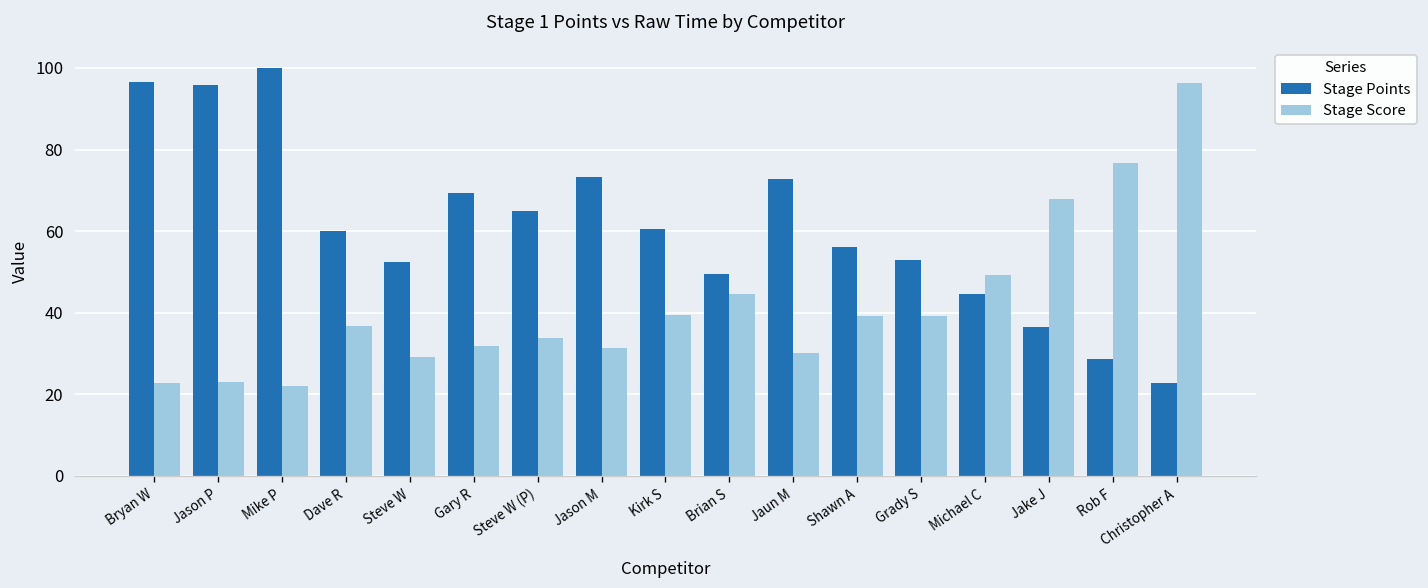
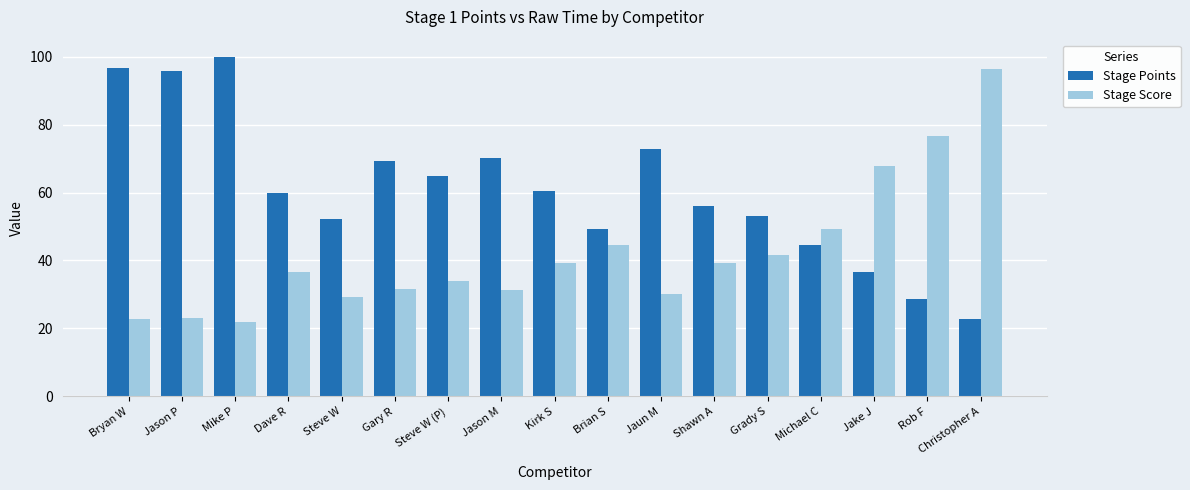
  {
    "Stage Points": {
      "Bryan W": 97,
      "Jason P": 96,
      "Mike P": 100,
      "Dave R": 60,
      "Steve W": 52,
      "Gary R": 69,
      "Steve W (P)": 65,
-     "Jason M": 73,
+     "Jason M": 70,
      "Kirk S": 60,
      "Brian S": 49,
      "Jaun M": 73,
      "Shawn A": 56,
      "Grady S": 53,
      "Michael C": 45,
      "Jake J": 37,
      "Rob F": 29,
      "Christopher A": 23
    },
    "Stage Score": {
      "Bryan W": 23,
      "Jason P": 23,
      "Mike P": 22,
      "Dave R": 37,
      "Steve W": 29,
      "Gary R": 32,
      "Steve W (P)": 34,
      "Jason M": 31,
      "Kirk S": 39,
      "Brian S": 45,
      "Jaun M": 30,
      "Shawn A": 39,
-     "Grady S": 39,
+     "Grady S": 42,
      "Michael C": 49,
      "Jake J": 68,
      "Rob F": 77,
      "Christopher A": 96
    }
  }
